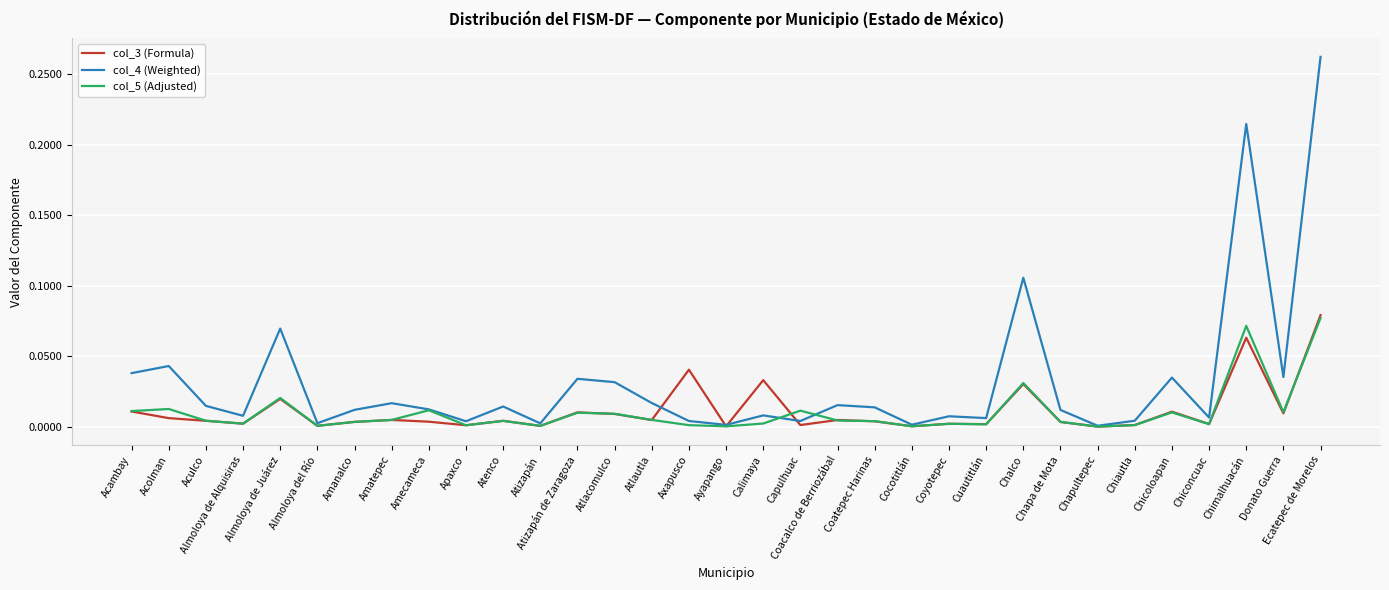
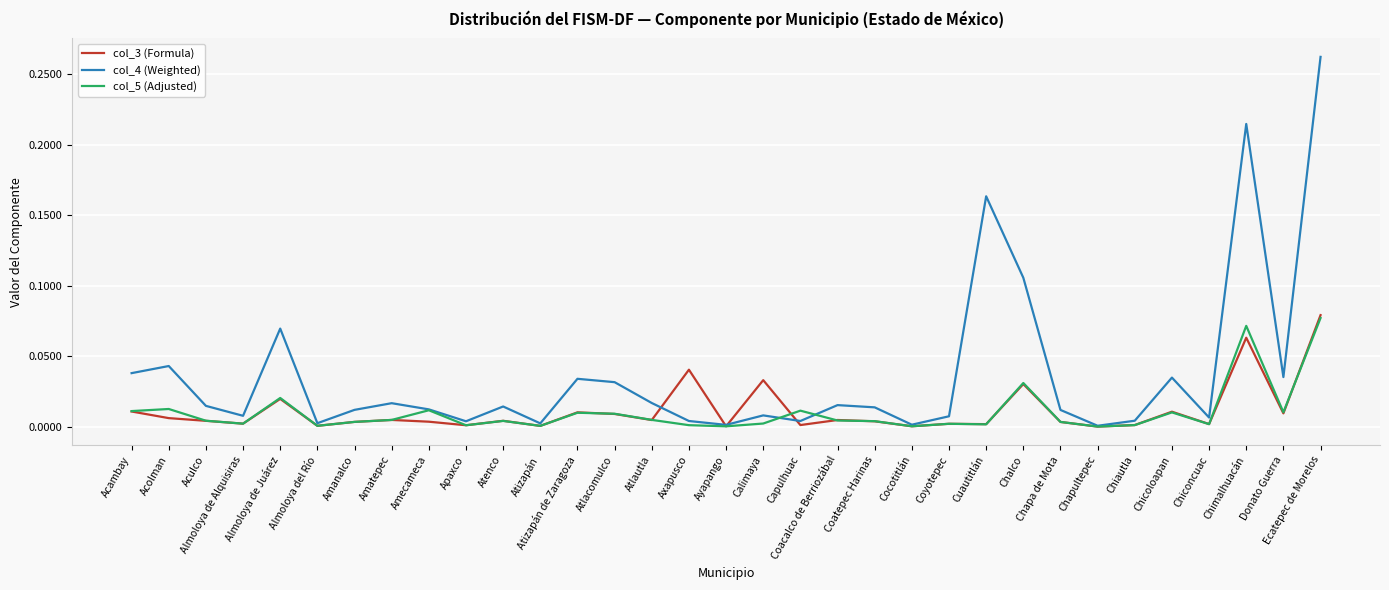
  {
    "col_3 (Formula)": {
      "Acolman": 0.006,
      "Amecameca": 0.004,
      "Axapusco": 0.041,
      "Calimaya": 0.033,
      "Capulhuac": 0.001,
      "Chimalhuacán": 0.063,
      "Ecatepec de Morelos": 0.079
    },
    "col_4 (Weighted)": {
      "Acambay": 0.038,
      "Acolman": 0.043,
      "Aculco": 0.015,
      "Almoloya de Alquisiras": 0.008,
      "Almoloya de Juárez": 0.070,
      "Almoloya del Río": 0.003,
      "Amanalco": 0.012,
      "Amatepec": 0.017,
      "Apaxco": 0.004,
      "Atenco": 0.014,
      "Atizapán de Zaragoza": 0.034,
      "Atlacomulco": 0.032,
      "Atlautla": 0.017,
      "Axapusco": 0.004,
      "Calimaya": 0.008,
      "Capulhuac": 0.004,
      "Coacalco de Berriozábal": 0.015,
      "Coatepec Harinas": 0.014,
      "Coyotepec": 0.008,
-     "Cuautitlán": 0.006,
+     "Cuautitlán": 0.163,
      "Chalco": 0.106,
      "Chapa de Mota": 0.012,
      "Chiautla": 0.004,
      "Chicoloapan": 0.035,
      "Chiconcuac": 0.007,
      "Chimalhuacán": 0.215,
      "Donato Guerra": 0.035,
      "Ecatepec de Morelos": 0.262
    },
    "col_5 (Adjusted)": {
      "Acolman": 0.013,
      "Axapusco": 0.001,
      "Calimaya": 0.002,
      "Capulhuac": 0.012,
      "Chimalhuacán": 0.072,
      "Ecatepec de Morelos": 0.077
    }
  }
